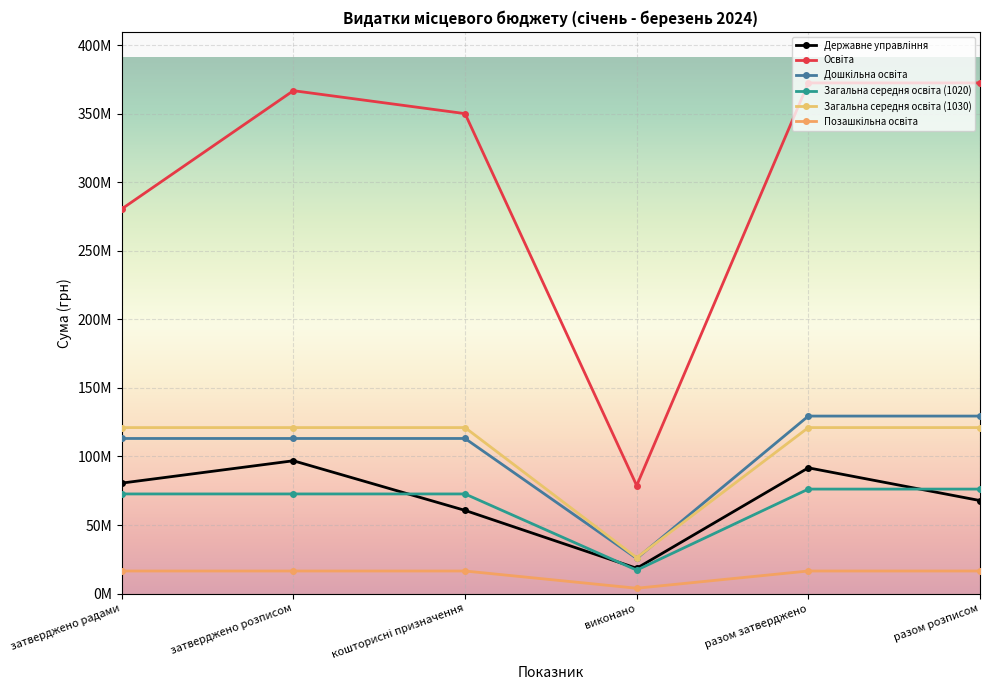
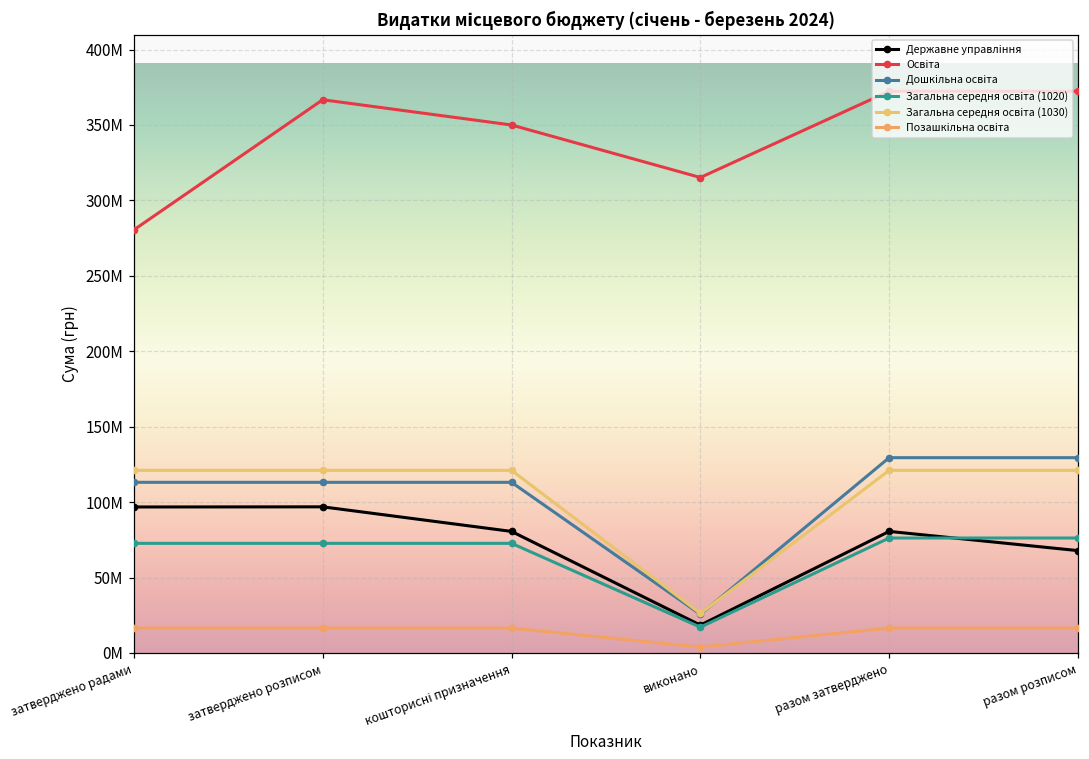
  {
    "Державне управління": {
-     "затверджено радами": 81000000,
+     "затверджено радами": 97000000,
      "затверджено розписом": 97000000,
-     "кошторисні призначення": 61000000,
-     "разом затверджено": 92000000,
+     "кошторисні призначення": 81000000,
+     "разом затверджено": 81000000,
      "разом розписом": 68000000
    },
    "Освіта": {
      "затверджено радами": 280000000,
      "затверджено розписом": 367000000,
      "кошторисні призначення": 350000000,
-     "виконано": 79000000,
+     "виконано": 315000000,
      "разом розписом": 372000000
    }
  }
